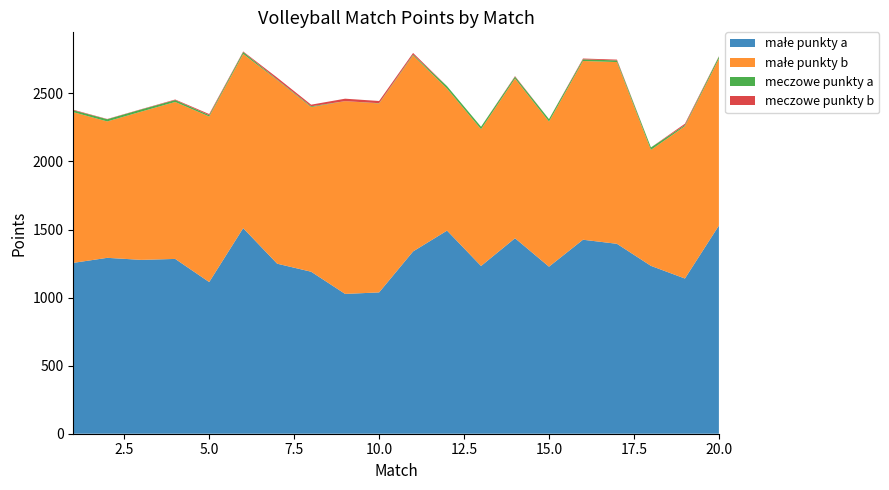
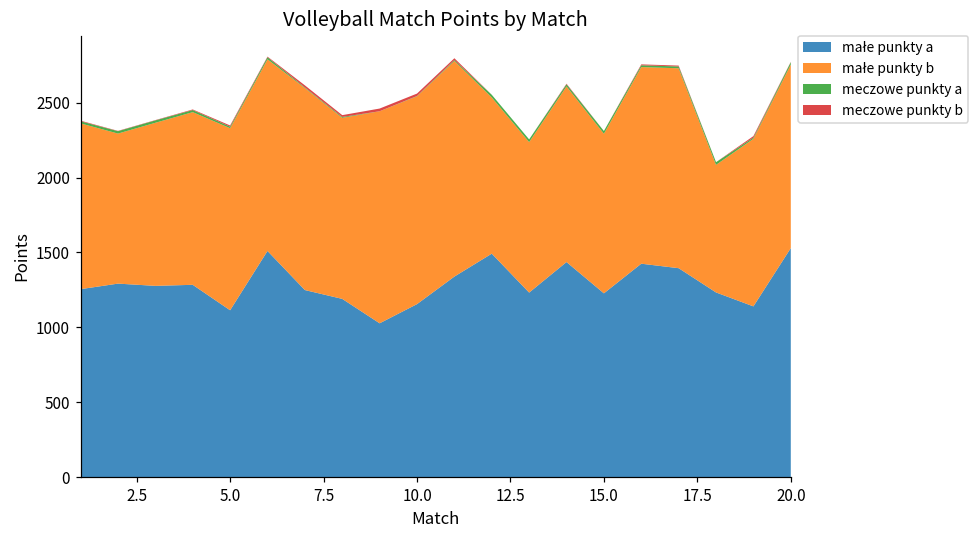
  {
    "małe punkty a": {
      "5.0": 1110,
-     "10.0": 1040,
+     "10.0": 1160,
      "15.0": 1230,
      "20.0": 1530
    }
  }
